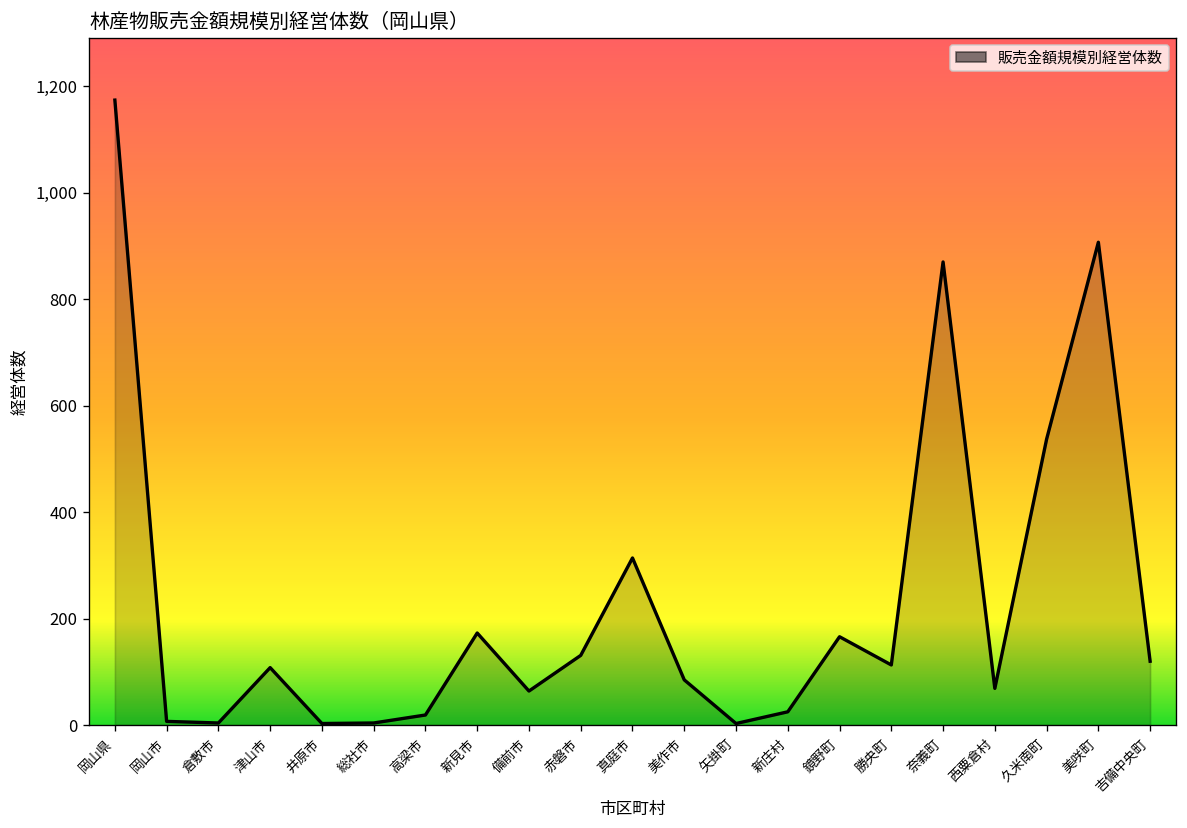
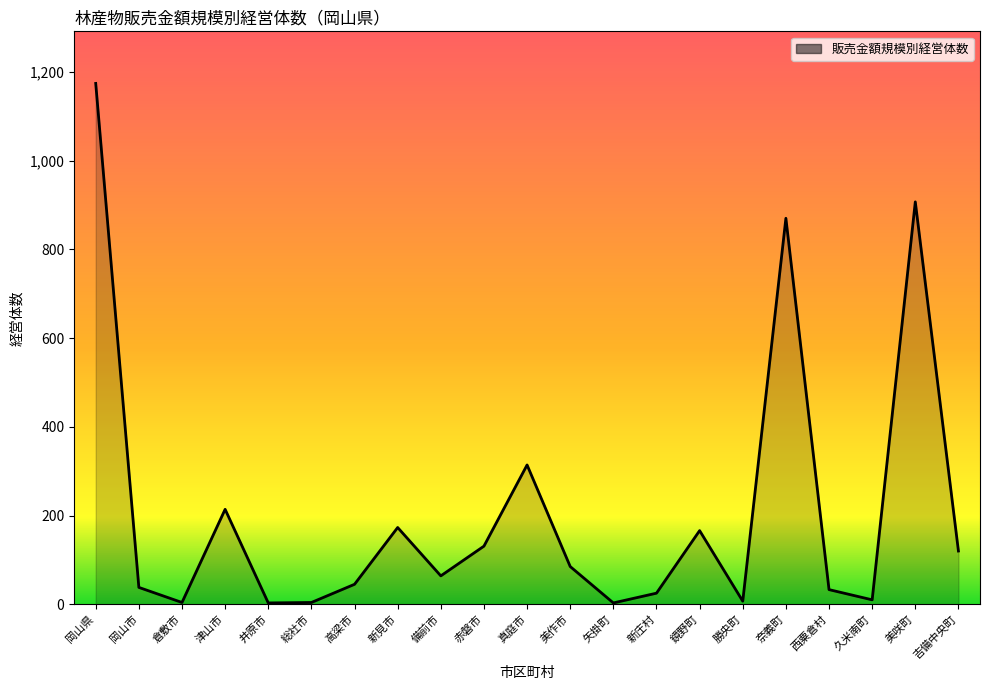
  {
    "岡山県": "1,170",
-   "岡山市": "10",
+   "岡山市": "40",
    "倉敷市": "0",
-   "津山市": "110",
+   "津山市": "210",
    "井原市": "0",
    "総社市": "0",
-   "高梁市": "20",
+   "高梁市": "50",
    "新見市": "170",
    "備前市": "60",
    "赤磐市": "130",
    "真庭市": "310",
    "美作市": "90",
    "矢掛町": "0",
    "新庄村": "30",
    "鏡野町": "170",
-   "勝央町": "110",
+   "勝央町": "10",
    "奈義町": "870",
-   "西粟倉村": "70",
-   "久米南町": "540",
+   "西粟倉村": "30",
+   "久米南町": "10",
    "美咲町": "910",
    "吉備中央町": "120"
  }
